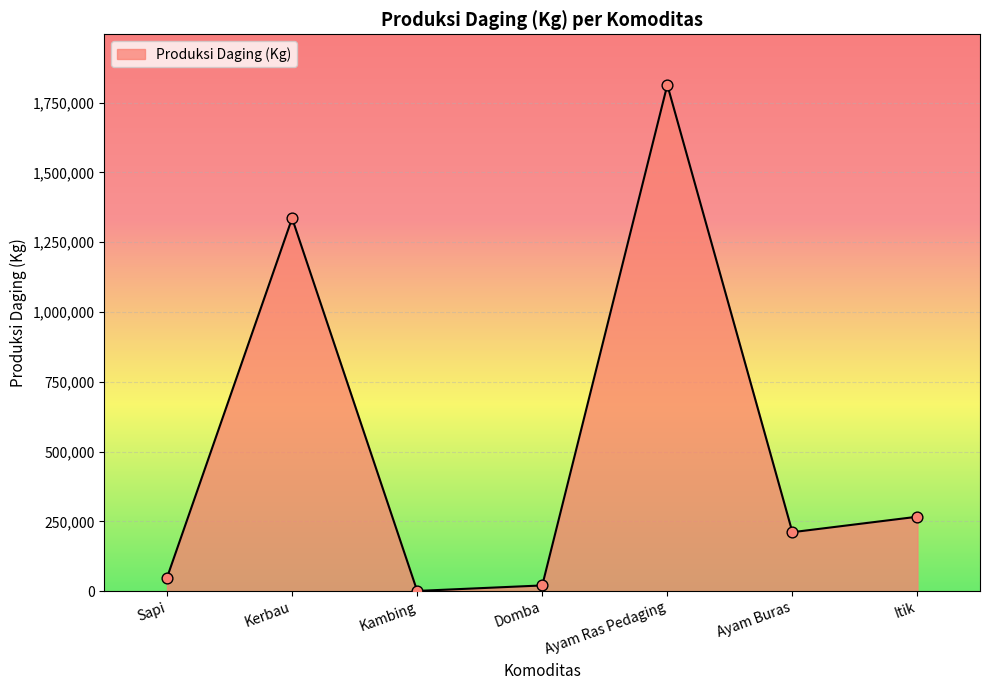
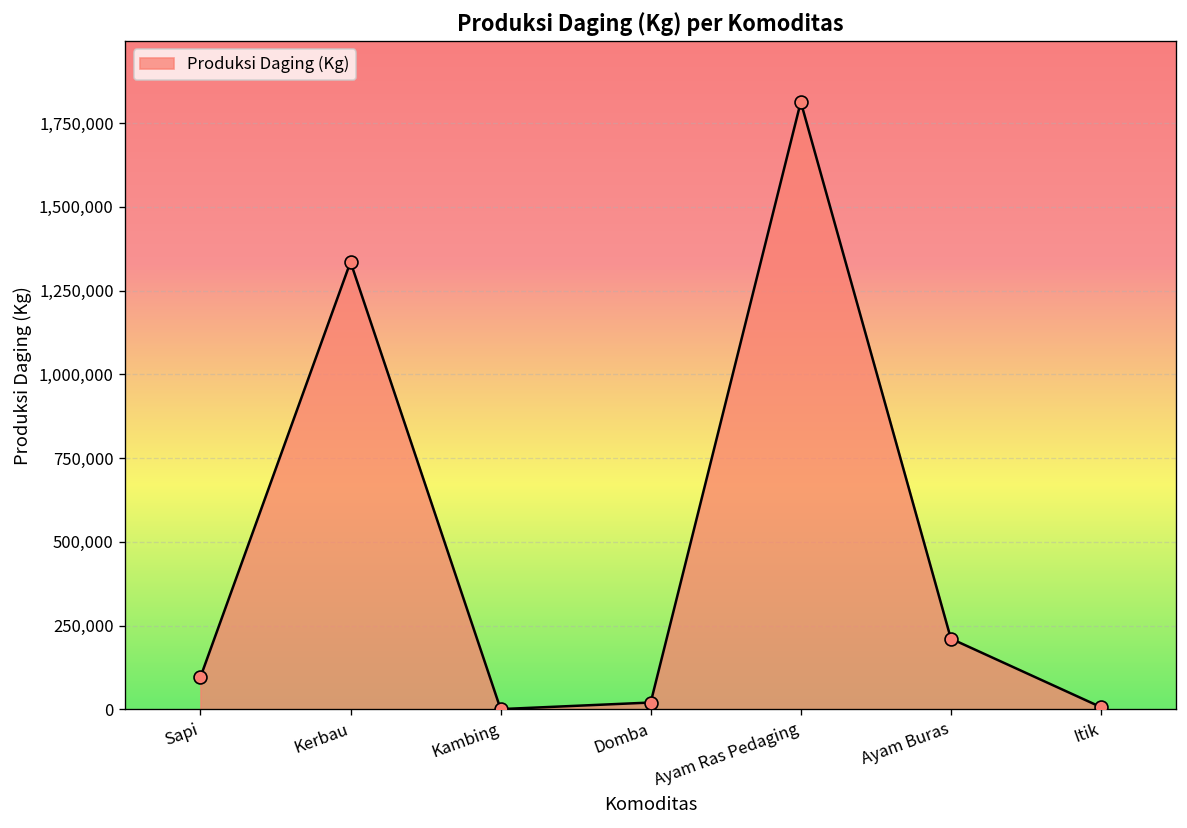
  {
-   "Sapi": "50,000",
+   "Sapi": "100,000",
    "Kerbau": "1,340,000",
    "Kambing": "0",
    "Domba": "20,000",
    "Ayam Ras Pedaging": "1,810,000",
    "Ayam Buras": "210,000",
-   "Itik": "270,000"
+   "Itik": "10,000"
  }
